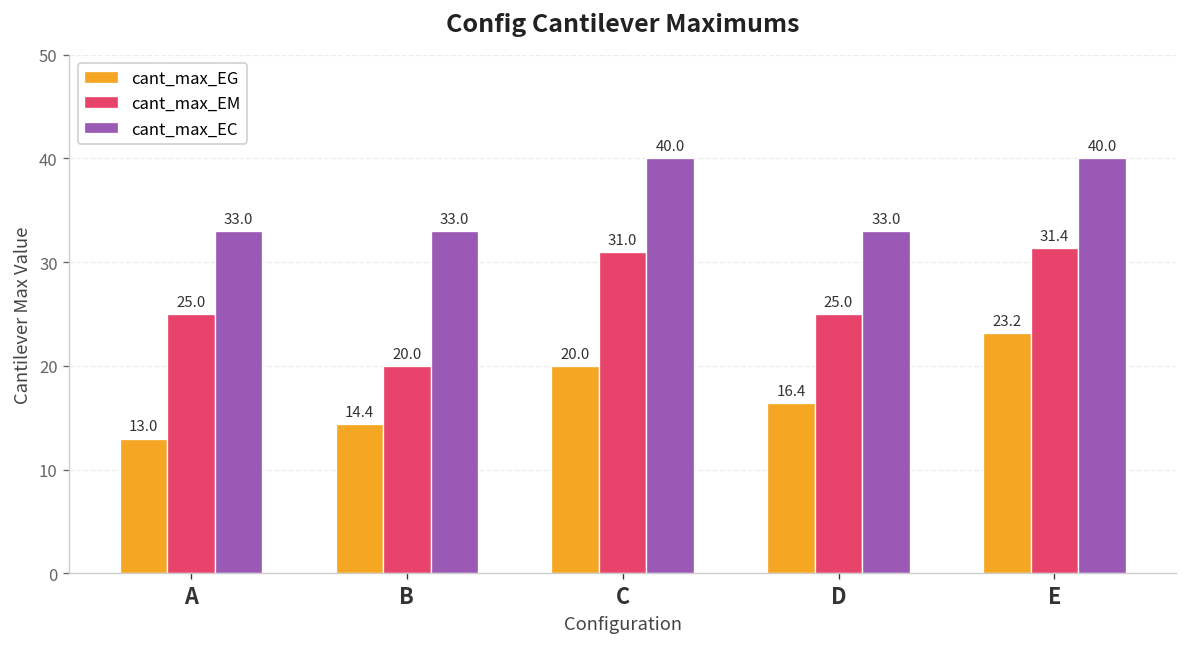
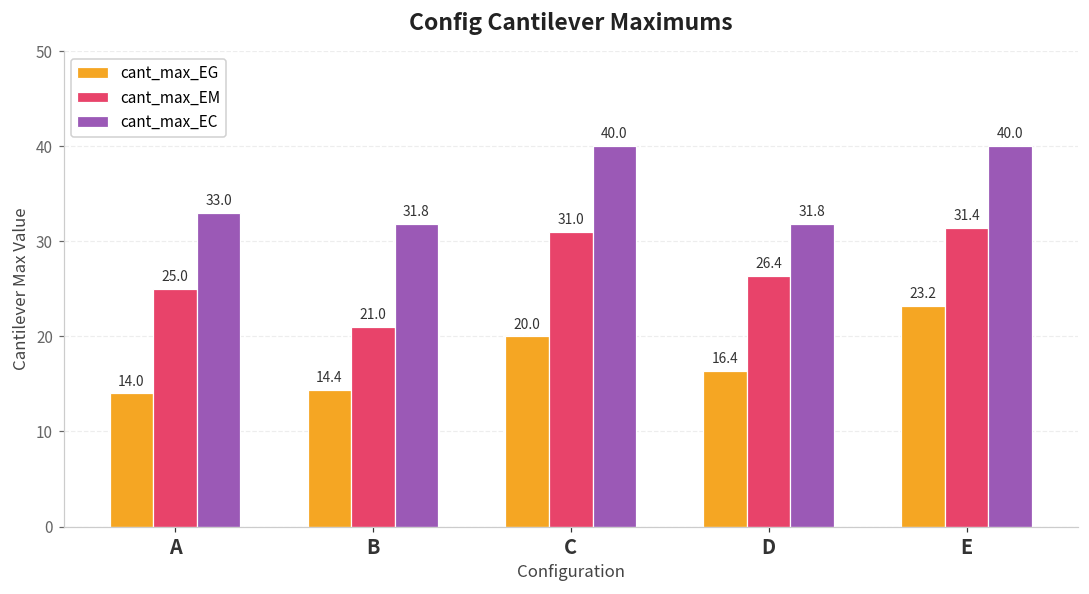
  {
    "cant_max_EG": {
-     "A": 13.0,
+     "A": 14.0,
      "B": 14.4,
      "C": 20.0,
      "D": 16.4,
      "E": 23.2
    },
    "cant_max_EM": {
      "A": 25.0,
-     "B": 20.0,
+     "B": 21.0,
      "C": 31.0,
-     "D": 25.0,
+     "D": 26.4,
      "E": 31.4
    },
    "cant_max_EC": {
      "A": 33.0,
-     "B": 33.0,
+     "B": 31.8,
      "C": 40.0,
-     "D": 33.0,
+     "D": 31.8,
      "E": 40.0
    }
  }
